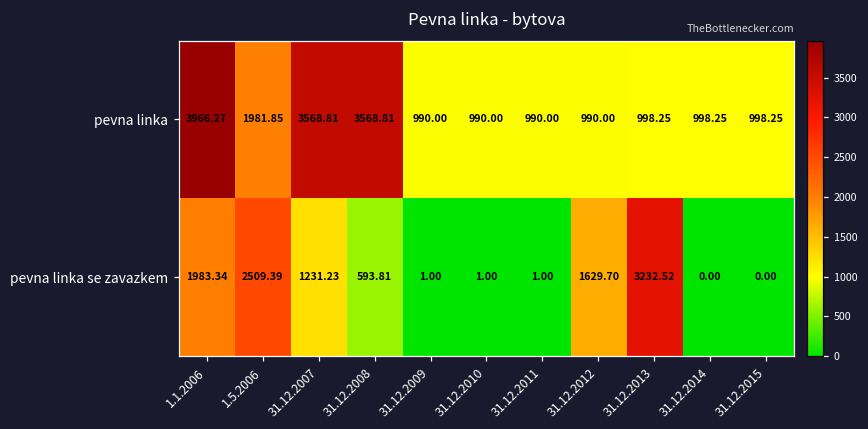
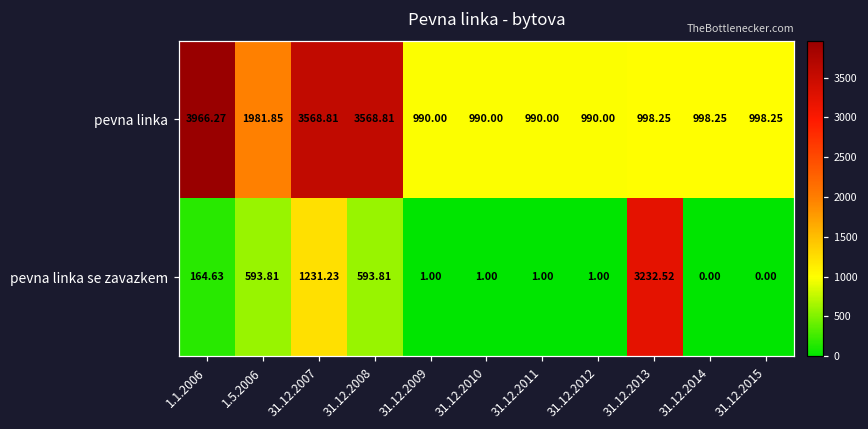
  {
    "pevna linka": {
      "1.1.2006": 3966.27,
      "1.5.2006": 1981.85,
      "31.12.2007": 3568.81,
      "31.12.2008": 3568.81,
      "31.12.2009": 990.00,
      "31.12.2010": 990.00,
      "31.12.2011": 990.00,
      "31.12.2012": 990.00,
      "31.12.2013": 998.25,
      "31.12.2014": 998.25,
      "31.12.2015": 998.25
    },
    "pevna linka se zavazkem": {
-     "1.1.2006": 1983.34,
-     "1.5.2006": 2509.39,
+     "1.1.2006": 164.63,
+     "1.5.2006": 593.81,
      "31.12.2007": 1231.23,
      "31.12.2008": 593.81,
      "31.12.2009": 1.00,
      "31.12.2010": 1.00,
      "31.12.2011": 1.00,
-     "31.12.2012": 1629.70,
+     "31.12.2012": 1.00,
      "31.12.2013": 3232.52,
      "31.12.2014": 0.00,
      "31.12.2015": 0.00
    }
  }
